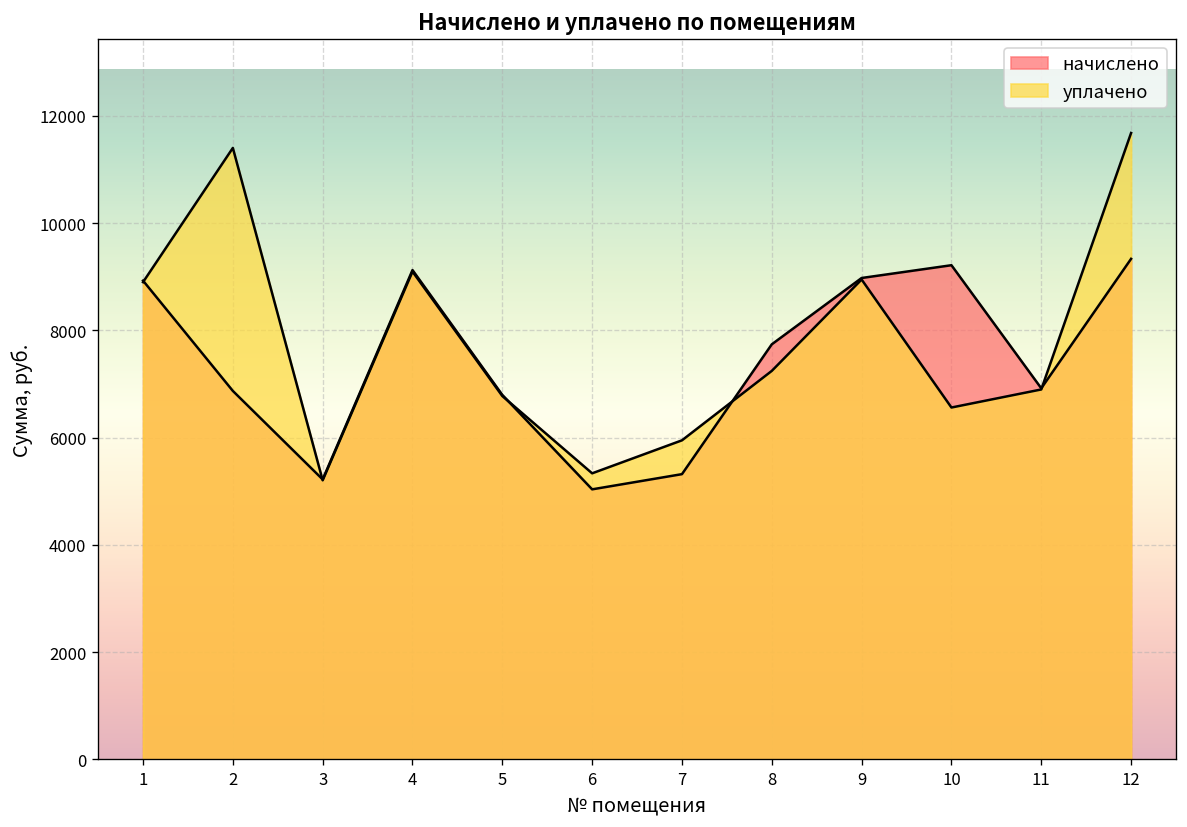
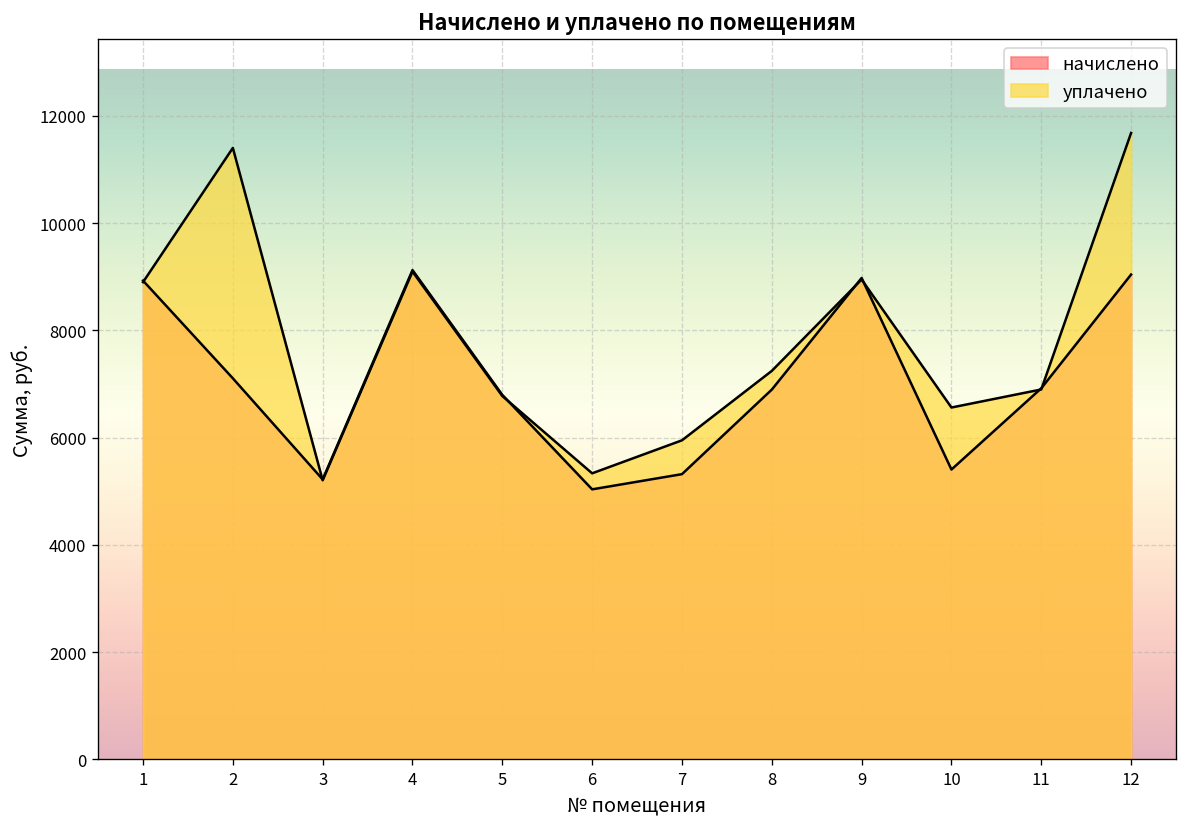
  {
    "начислено": {
-     "2": 6900,
+     "2": 7100,
      "6": 5000,
      "7": 5300,
-     "8": 7700,
-     "10": 9200,
-     "12": 9300
+     "8": 6900,
+     "10": 5400,
+     "12": 9000
    },
    "уплачено": {
      "2": 11400,
      "6": 5300,
      "7": 5900,
      "8": 7200,
      "10": 6600,
      "12": 11700
    }
  }
